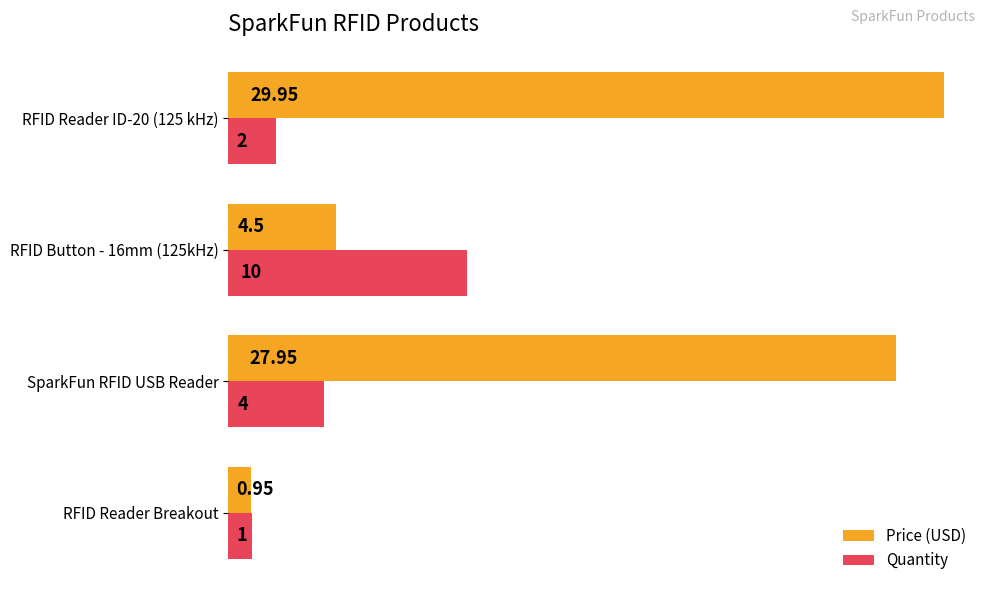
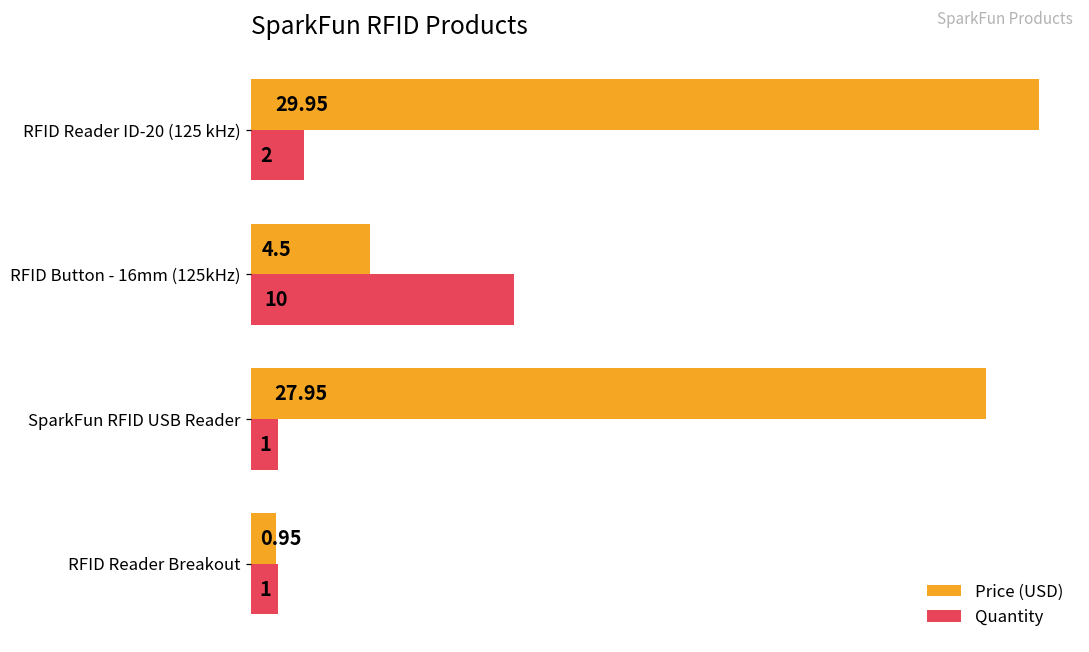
  {
    "Price (USD)": {
      "RFID Reader ID-20 (125 kHz)": 29.95,
      "RFID Button - 16mm (125kHz)": 4.5,
      "SparkFun RFID USB Reader": 27.95,
      "RFID Reader Breakout": 0.95
    },
    "Quantity": {
      "RFID Reader ID-20 (125 kHz)": 2,
      "RFID Button - 16mm (125kHz)": 10,
-     "SparkFun RFID USB Reader": 4,
+     "SparkFun RFID USB Reader": 1,
      "RFID Reader Breakout": 1
    }
  }
